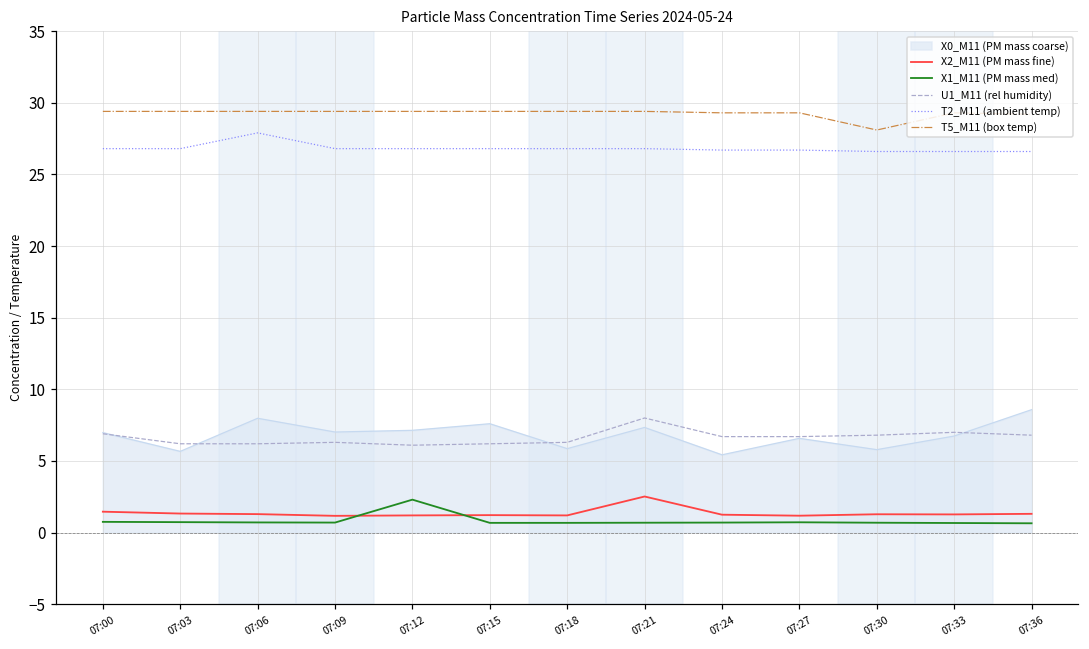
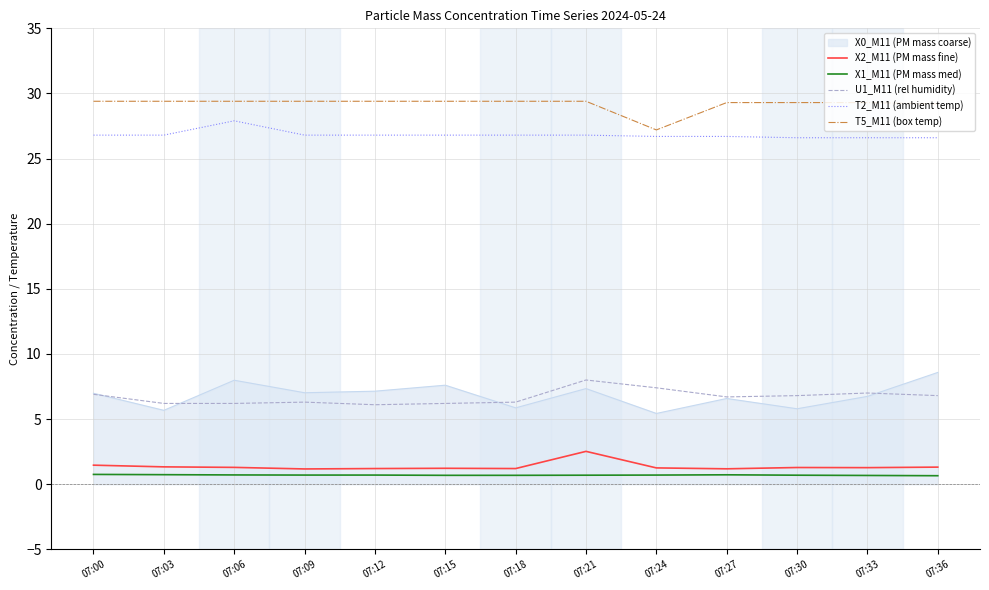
  {
    "X0_M11 (PM mass coarse)": {
      "07:03": 5.7,
      "07:06": 8.0,
      "07:09": 7.0,
      "07:12": 7.1,
      "07:15": 7.6,
      "07:18": 5.9,
      "07:21": 7.3,
      "07:24": 5.4,
      "07:30": 5.8,
      "07:33": 6.7,
      "07:36": 8.6
    },
    "X2_M11 (PM mass fine)": {
      "07:00": 1.5,
      "07:03": 1.3,
      "07:06": 1.3,
      "07:09": 1.2,
      "07:12": 1.2,
      "07:15": 1.2,
      "07:18": 1.2,
      "07:21": 2.5,
      "07:24": 1.3,
      "07:27": 1.2,
      "07:30": 1.3,
      "07:33": 1.3,
      "07:36": 1.3
    },
    "X1_M11 (PM mass med)": {
      "07:00": 0.8,
      "07:03": 0.7,
      "07:06": 0.7,
      "07:09": 0.7,
-     "07:12": 2.3,
+     "07:12": 0.7,
      "07:15": 0.7,
      "07:18": 0.7,
      "07:21": 0.7,
      "07:24": 0.7,
      "07:27": 0.7,
      "07:30": 0.7,
      "07:33": 0.7,
      "07:36": 0.7
    },
    "U1_M11 (rel humidity)": {
      "07:03": 6.2,
      "07:06": 6.2,
      "07:09": 6.3,
      "07:12": 6.1,
      "07:15": 6.2,
      "07:18": 6.3,
      "07:21": 8.0,
-     "07:24": 6.7,
+     "07:24": 7.4,
      "07:30": 6.8,
      "07:33": 7.0,
      "07:36": 6.8
    },
    "T2_M11 (ambient temp)": {
      "07:00": 26.8,
      "07:03": 26.8,
      "07:06": 27.9,
      "07:09": 26.8,
      "07:12": 26.8,
      "07:15": 26.8,
      "07:18": 26.8,
      "07:21": 26.8,
      "07:24": 26.7,
      "07:27": 26.7,
      "07:30": 26.6,
      "07:33": 26.6,
      "07:36": 26.6
    },
    "T5_M11 (box temp)": {
      "07:00": 29.4,
      "07:03": 29.4,
      "07:06": 29.4,
      "07:09": 29.4,
      "07:12": 29.4,
      "07:15": 29.4,
      "07:18": 29.4,
      "07:21": 29.4,
-     "07:24": 29.3,
+     "07:24": 27.2,
      "07:27": 29.3,
-     "07:30": 28.1
+     "07:30": 29.3
    }
  }
